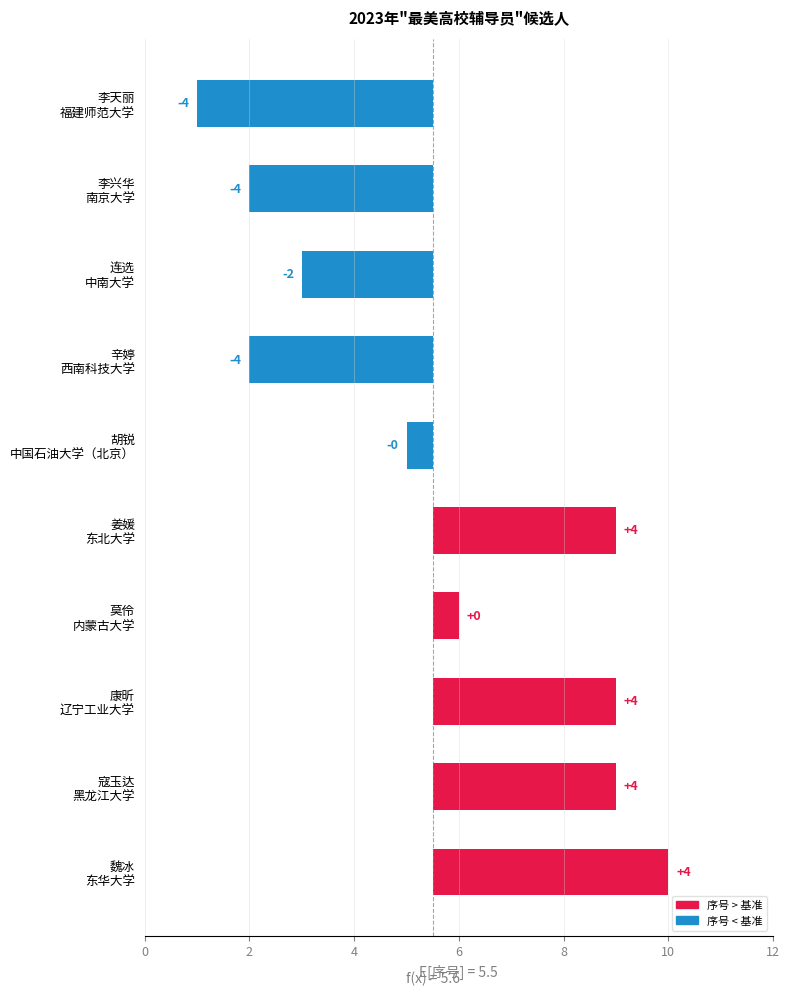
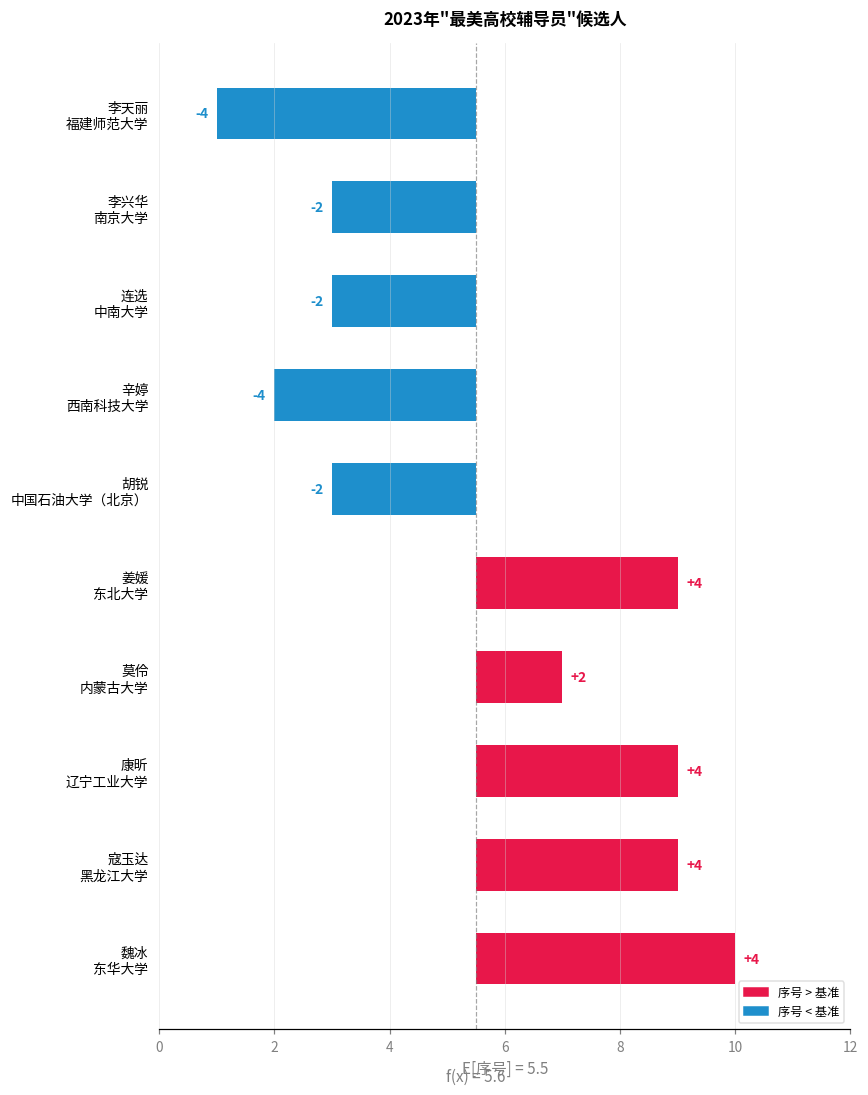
  {
    "李天丽 福建师范大学": "-4",
-   "李兴华 南京大学": "-4",
+   "李兴华 南京大学": "-2",
    "连选 中南大学": "-2",
    "辛婷 西南科技大学": "-4",
-   "胡锐 中国石油大学（北京）": "-0",
+   "胡锐 中国石油大学（北京）": "-2",
    "姜媛 东北大学": "+4",
-   "莫伶 内蒙古大学": "+0",
+   "莫伶 内蒙古大学": "+2",
    "康昕 辽宁工业大学": "+4",
    "寇玉达 黑龙江大学": "+4",
    "魏冰 东华大学": "+4"
  }
